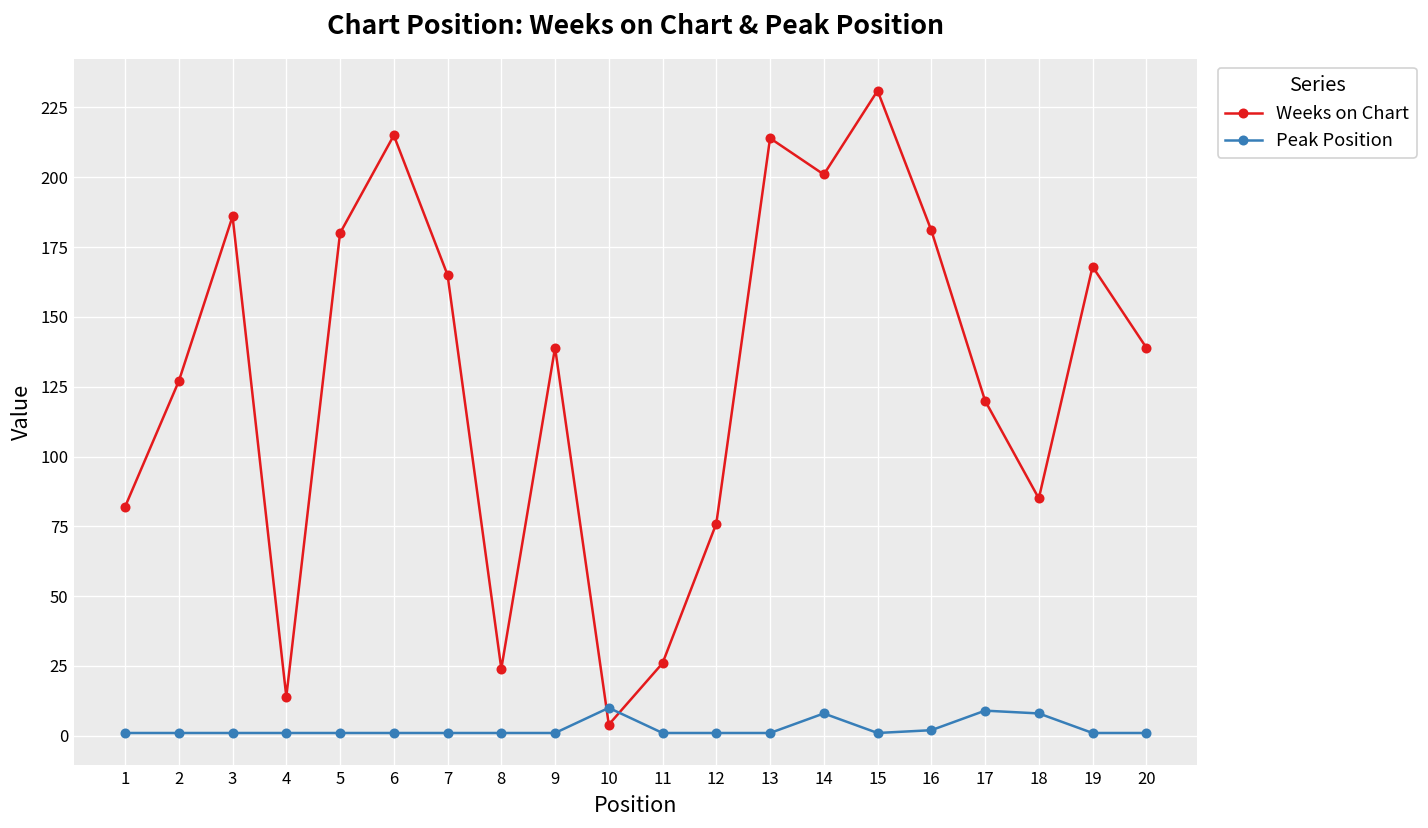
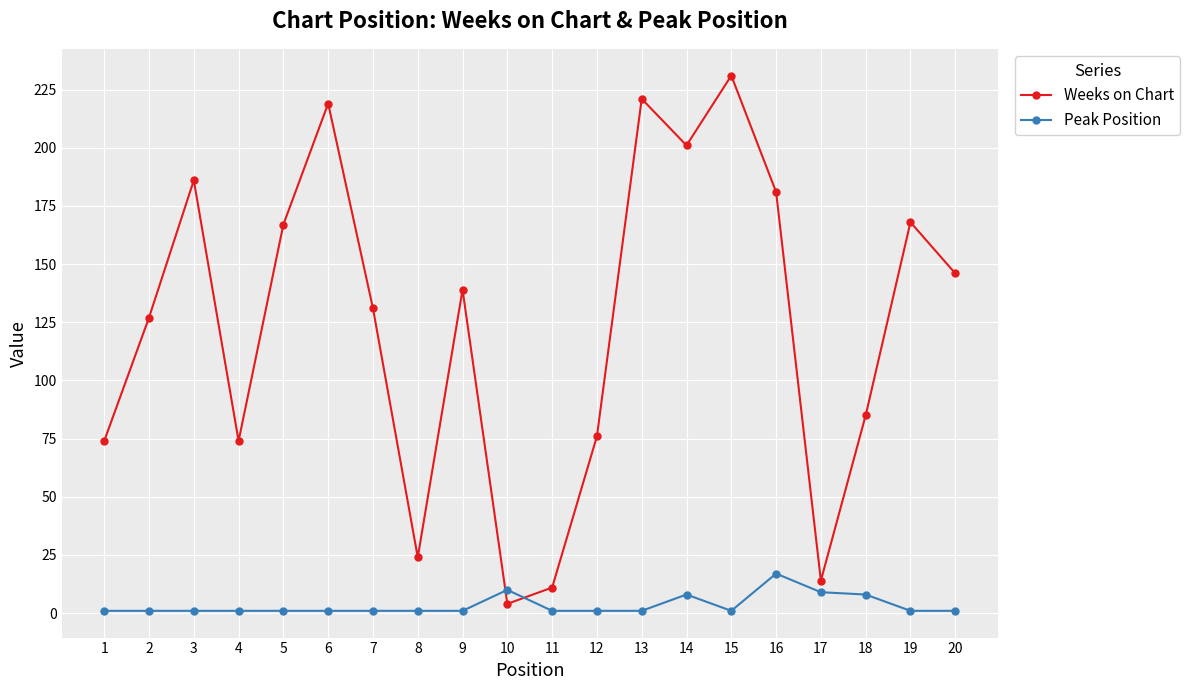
  {
    "Weeks on Chart": {
-     "1": 82,
+     "1": 74,
      "2": 127,
      "3": 186,
-     "4": 14,
-     "5": 180,
-     "6": 215,
-     "7": 165,
+     "4": 74,
+     "5": 167,
+     "6": 219,
+     "7": 131,
      "8": 24,
      "9": 139,
      "10": 4,
-     "11": 26,
+     "11": 11,
      "12": 76,
-     "13": 214,
+     "13": 221,
      "14": 201,
      "15": 231,
      "16": 181,
-     "17": 120,
+     "17": 14,
      "18": 85,
      "19": 168,
-     "20": 139
+     "20": 146
    },
    "Peak Position": {
      "1": 1,
      "2": 1,
      "3": 1,
      "4": 1,
      "5": 1,
      "6": 1,
      "7": 1,
      "8": 1,
      "9": 1,
      "10": 10,
      "11": 1,
      "12": 1,
      "13": 1,
      "14": 8,
      "15": 1,
-     "16": 2,
+     "16": 17,
      "17": 9,
      "18": 8,
      "19": 1,
      "20": 1
    }
  }
